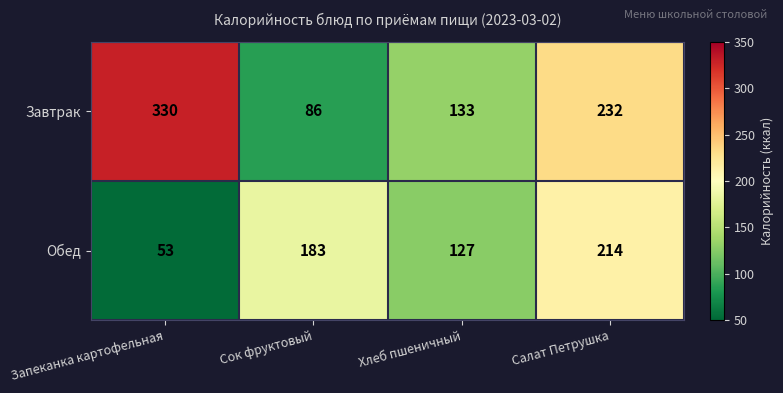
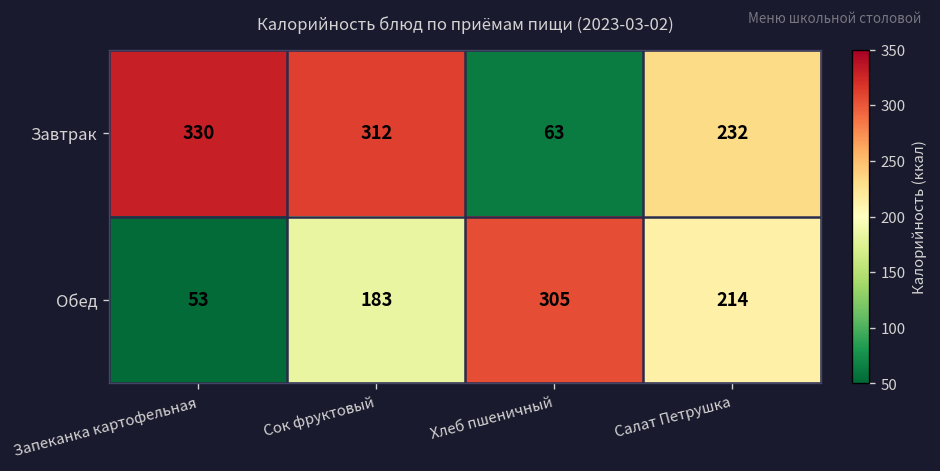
  {
    "Завтрак": {
      "Запеканка картофельная": 330,
-     "Сок фруктовый": 86,
-     "Хлеб пшеничный": 133,
+     "Сок фруктовый": 312,
+     "Хлеб пшеничный": 63,
      "Салат Петрушка": 232
    },
    "Обед": {
      "Запеканка картофельная": 53,
      "Сок фруктовый": 183,
-     "Хлеб пшеничный": 127,
+     "Хлеб пшеничный": 305,
      "Салат Петрушка": 214
    }
  }
